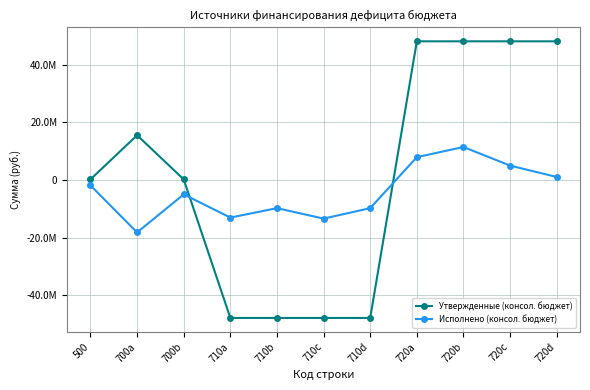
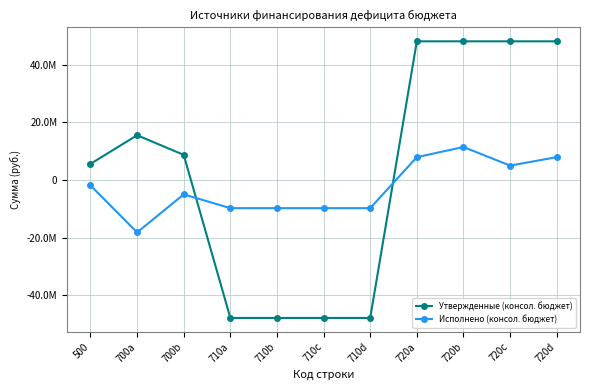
  {
    "Утвержденные (консол. бюджет)": {
-     "500": 0,
+     "500": 6000000,
      "700a": 15000000,
-     "700b": 0,
+     "700b": 9000000,
      "710a": -48000000,
      "710b": -48000000,
      "710c": -48000000,
      "710d": -48000000,
      "720a": 48000000,
      "720b": 48000000,
      "720c": 48000000,
      "720d": 48000000
    },
    "Исполнено (консол. бюджет)": {
      "500": -2000000,
      "700a": -18000000,
      "700b": -5000000,
-     "710a": -13000000,
+     "710a": -10000000,
      "710b": -10000000,
-     "710c": -13000000,
+     "710c": -10000000,
      "710d": -10000000,
      "720a": 8000000,
      "720b": 11000000,
      "720c": 5000000,
-     "720d": 1000000
+     "720d": 8000000
    }
  }
